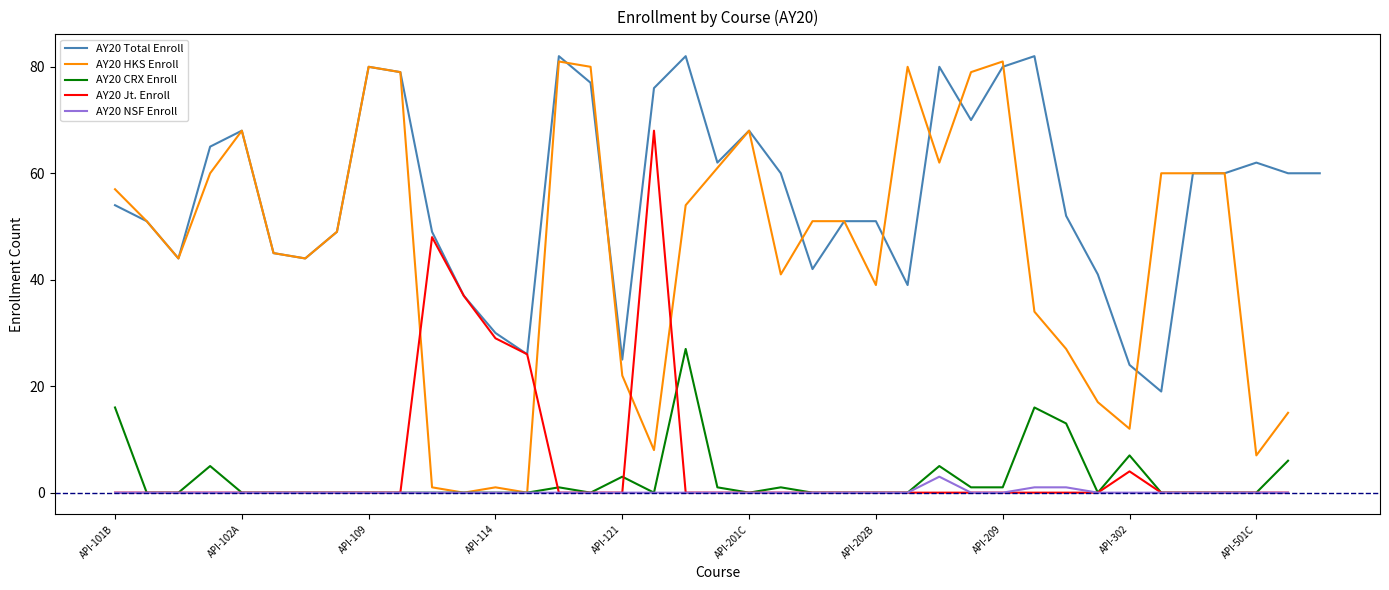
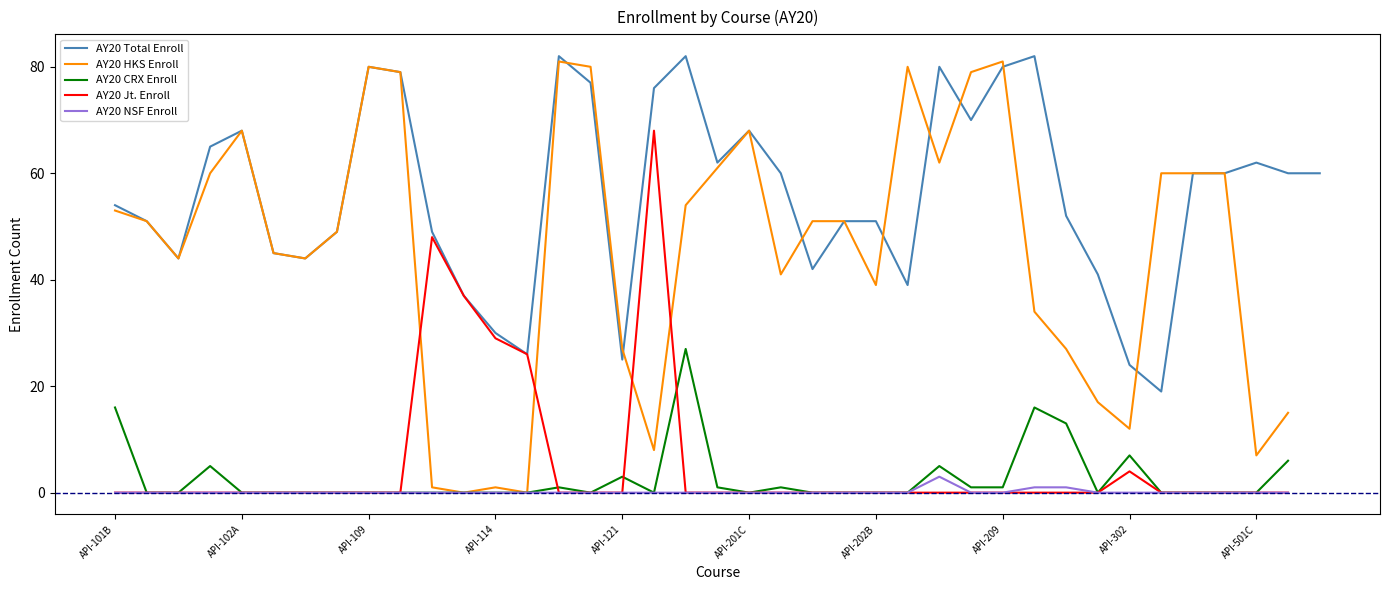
  {
    "AY20 Total Enroll": {
      "API-101B": 54,
      "API-114": 30,
      "API-121": 25,
      "API-202B": 51,
      "API-209": 80,
      "API-302": 24,
      "API-501C": 62
    },
    "AY20 HKS Enroll": {
-     "API-101B": 57,
+     "API-101B": 53,
      "API-114": 1,
-     "API-121": 22,
+     "API-121": 27,
      "API-202B": 39,
      "API-209": 81,
      "API-302": 12,
      "API-501C": 7
    },
    "AY20 CRX Enroll": {
      "API-101B": 16,
      "API-121": 3,
      "API-209": 1,
      "API-302": 7
    },
    "AY20 Jt. Enroll": {
      "API-114": 29,
      "API-302": 4
    },
    "AY20 NSF Enroll": {
      "API-302": 0
    }
  }
